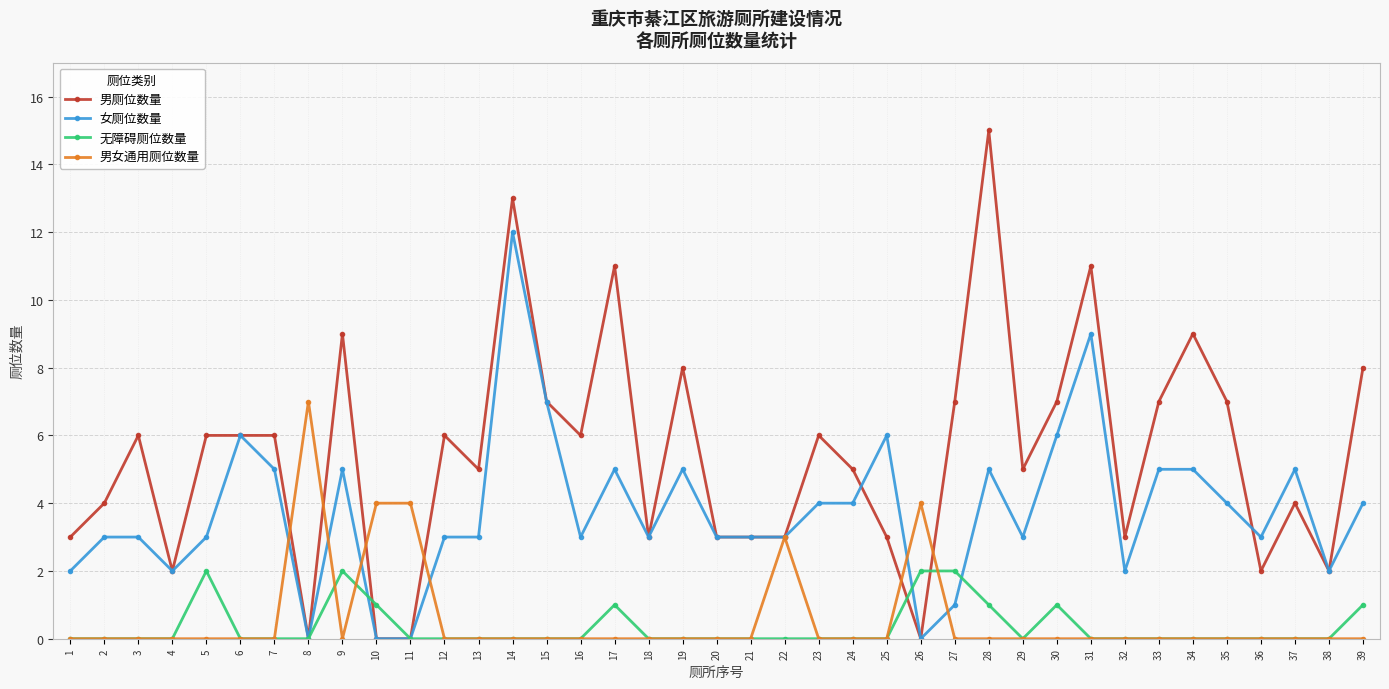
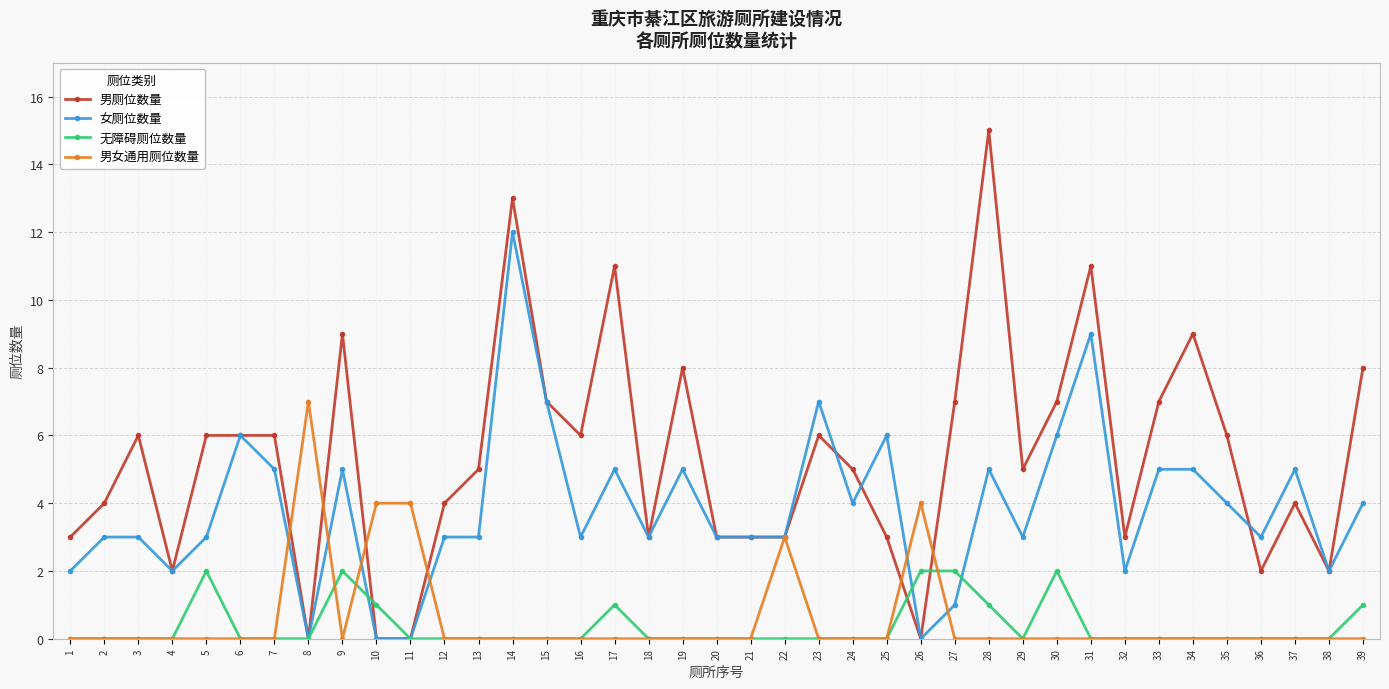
  {
    "男厕位数量": {
      "1": 3,
      "2": 4,
      "3": 6,
      "5": 6,
      "7": 6,
      "9": 9,
-     "12": 6,
+     "12": 4,
      "13": 5,
      "14": 13,
      "16": 6,
      "17": 11,
      "19": 8,
      "23": 6,
      "24": 5,
      "25": 3,
      "27": 7,
      "28": 15,
      "29": 5,
      "30": 7,
      "31": 11,
      "32": 3,
      "33": 7,
      "34": 9,
-     "35": 7,
+     "35": 6,
      "36": 2,
      "37": 4,
      "39": 8
    },
    "女厕位数量": {
      "1": 2,
      "2": 3,
      "3": 3,
      "5": 3,
      "7": 5,
      "9": 5,
      "12": 3,
      "13": 3,
      "14": 12,
      "16": 3,
      "17": 5,
      "19": 5,
-     "23": 4,
+     "23": 7,
      "24": 4,
      "25": 6,
      "27": 1,
      "28": 5,
      "29": 3,
      "30": 6,
      "31": 9,
      "32": 2,
      "33": 5,
      "34": 5,
      "35": 4,
      "36": 3,
      "37": 5,
      "39": 4
    },
    "无障碍厕位数量": {
      "5": 2,
      "9": 2,
      "10": 1,
      "17": 1,
      "22": 0,
      "26": 2,
      "27": 2,
      "28": 1,
-     "30": 1,
+     "30": 2,
      "39": 1
    },
    "男女通用厕位数量": {
      "5": 0,
      "8": 7,
      "9": 0,
      "10": 4,
      "11": 4,
      "17": 0,
      "26": 4,
      "27": 0,
      "28": 0,
      "30": 0,
      "39": 0
    }
  }
